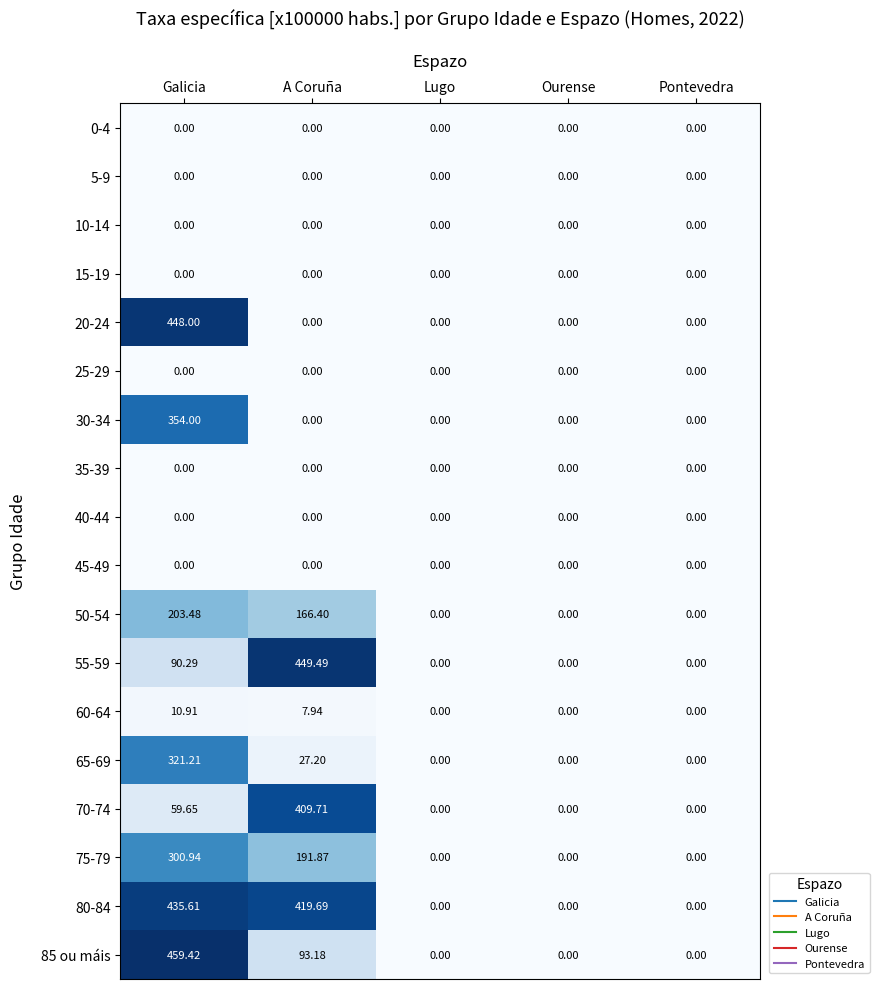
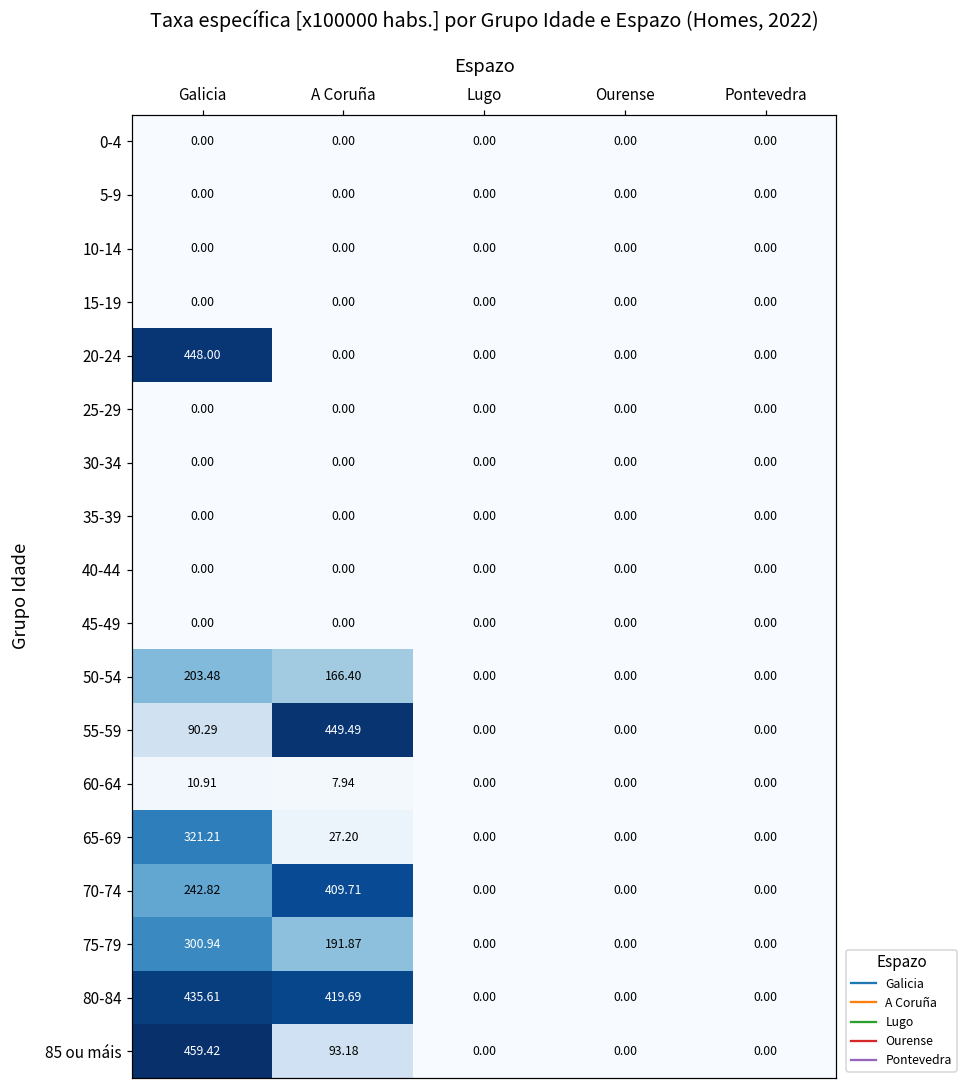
  {
    "0-4": {
      "Galicia": 0.00,
      "A Coruña": 0.00,
      "Lugo": 0.00,
      "Ourense": 0.00,
      "Pontevedra": 0.00
    },
    "5-9": {
      "Galicia": 0.00,
      "A Coruña": 0.00,
      "Lugo": 0.00,
      "Ourense": 0.00,
      "Pontevedra": 0.00
    },
    "10-14": {
      "Galicia": 0.00,
      "A Coruña": 0.00,
      "Lugo": 0.00,
      "Ourense": 0.00,
      "Pontevedra": 0.00
    },
    "15-19": {
      "Galicia": 0.00,
      "A Coruña": 0.00,
      "Lugo": 0.00,
      "Ourense": 0.00,
      "Pontevedra": 0.00
    },
    "20-24": {
      "Galicia": 448.00,
      "A Coruña": 0.00,
      "Lugo": 0.00,
      "Ourense": 0.00,
      "Pontevedra": 0.00
    },
    "25-29": {
      "Galicia": 0.00,
      "A Coruña": 0.00,
      "Lugo": 0.00,
      "Ourense": 0.00,
      "Pontevedra": 0.00
    },
    "30-34": {
-     "Galicia": 354.00,
+     "Galicia": 0.00,
      "A Coruña": 0.00,
      "Lugo": 0.00,
      "Ourense": 0.00,
      "Pontevedra": 0.00
    },
    "35-39": {
      "Galicia": 0.00,
      "A Coruña": 0.00,
      "Lugo": 0.00,
      "Ourense": 0.00,
      "Pontevedra": 0.00
    },
    "40-44": {
      "Galicia": 0.00,
      "A Coruña": 0.00,
      "Lugo": 0.00,
      "Ourense": 0.00,
      "Pontevedra": 0.00
    },
    "45-49": {
      "Galicia": 0.00,
      "A Coruña": 0.00,
      "Lugo": 0.00,
      "Ourense": 0.00,
      "Pontevedra": 0.00
    },
    "50-54": {
      "Galicia": 203.48,
      "A Coruña": 166.40,
      "Lugo": 0.00,
      "Ourense": 0.00,
      "Pontevedra": 0.00
    },
    "55-59": {
      "Galicia": 90.29,
      "A Coruña": 449.49,
      "Lugo": 0.00,
      "Ourense": 0.00,
      "Pontevedra": 0.00
    },
    "60-64": {
      "Galicia": 10.91,
      "A Coruña": 7.94,
      "Lugo": 0.00,
      "Ourense": 0.00,
      "Pontevedra": 0.00
    },
    "65-69": {
      "Galicia": 321.21,
      "A Coruña": 27.20,
      "Lugo": 0.00,
      "Ourense": 0.00,
      "Pontevedra": 0.00
    },
    "70-74": {
-     "Galicia": 59.65,
+     "Galicia": 242.82,
      "A Coruña": 409.71,
      "Lugo": 0.00,
      "Ourense": 0.00,
      "Pontevedra": 0.00
    },
    "75-79": {
      "Galicia": 300.94,
      "A Coruña": 191.87,
      "Lugo": 0.00,
      "Ourense": 0.00,
      "Pontevedra": 0.00
    },
    "80-84": {
      "Galicia": 435.61,
      "A Coruña": 419.69,
      "Lugo": 0.00,
      "Ourense": 0.00,
      "Pontevedra": 0.00
    },
    "85 ou máis": {
      "Galicia": 459.42,
      "A Coruña": 93.18,
      "Lugo": 0.00,
      "Ourense": 0.00,
      "Pontevedra": 0.00
    }
  }
